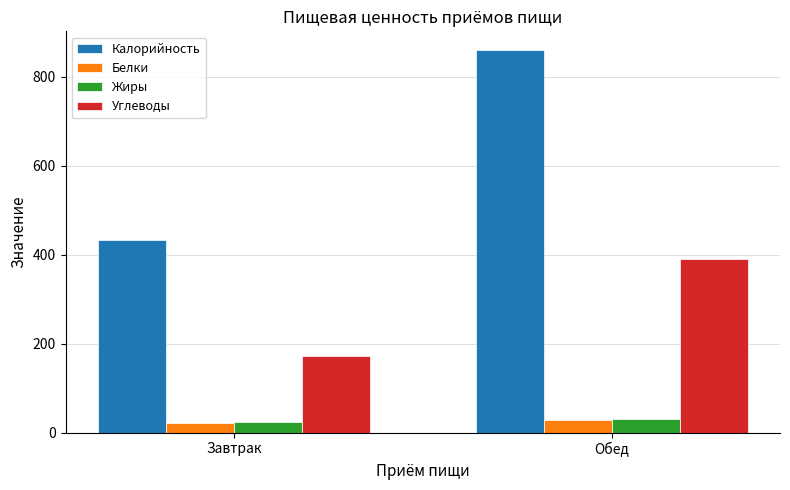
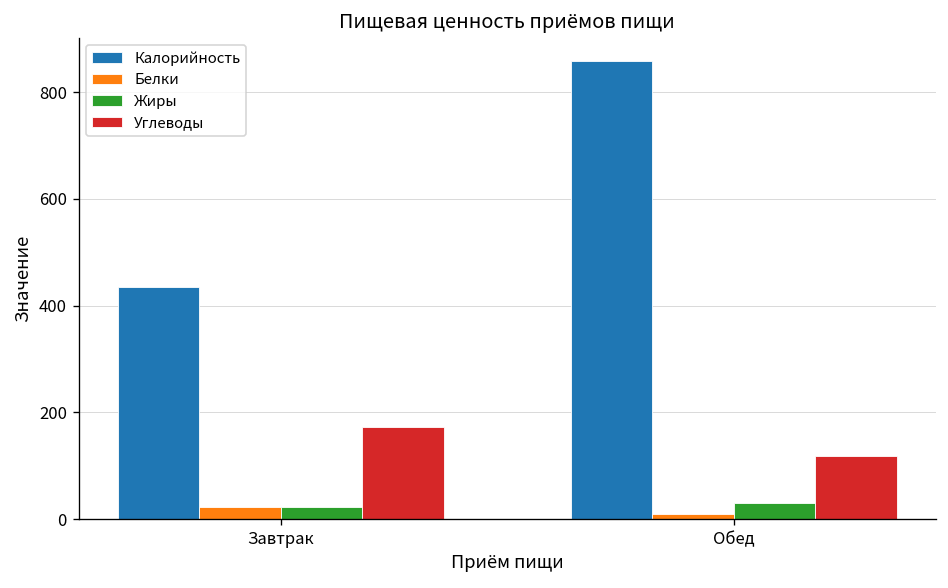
  {
    "Калорийность": {
      "Завтрак": 430,
      "Обед": 860
    },
    "Белки": {
      "Завтрак": 20,
-     "Обед": 30
+     "Обед": 10
    },
    "Жиры": {
      "Завтрак": 20,
      "Обед": 30
    },
    "Углеводы": {
      "Завтрак": 170,
-     "Обед": 390
+     "Обед": 120
    }
  }
